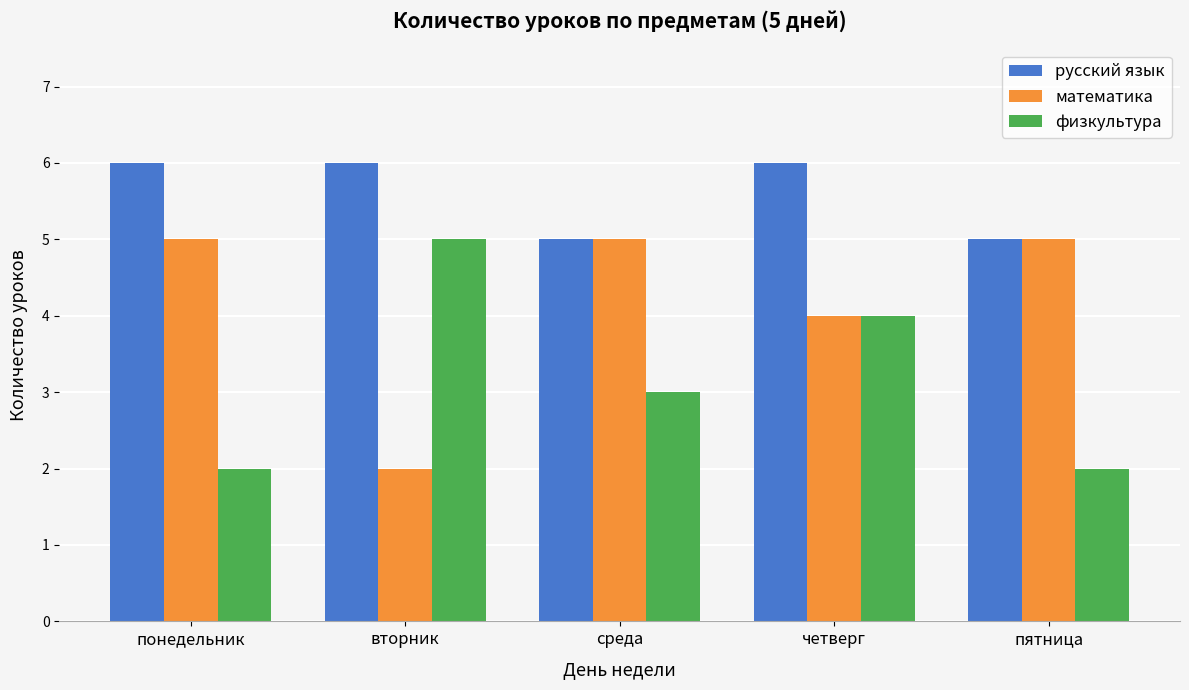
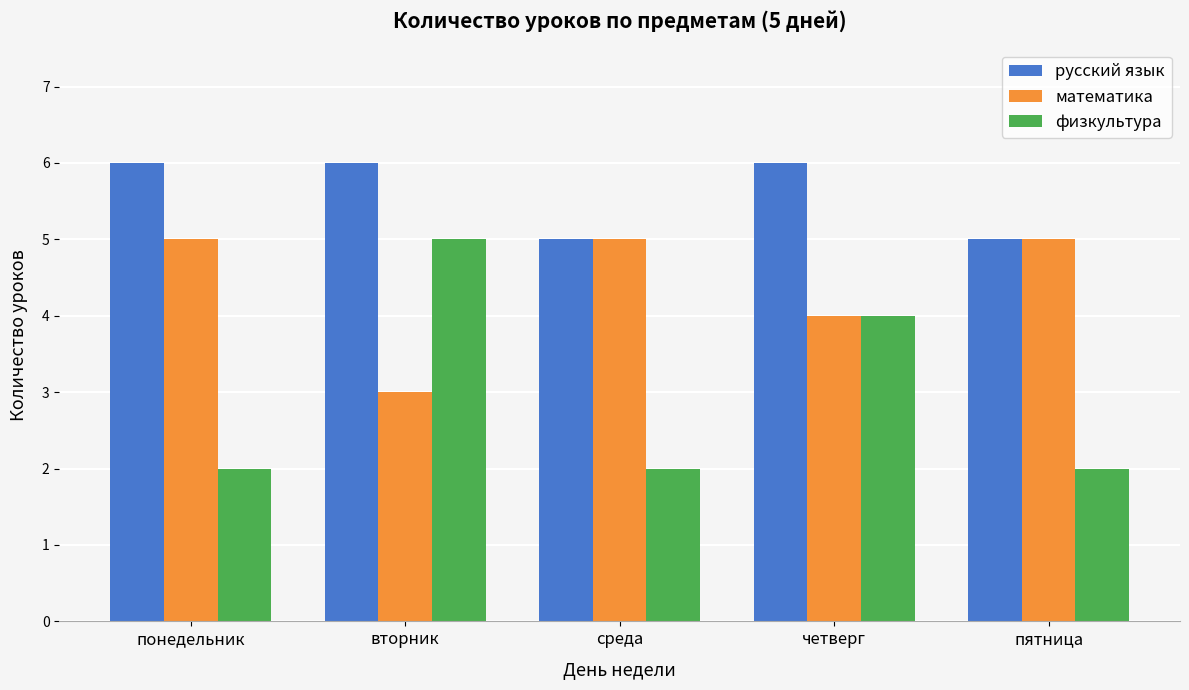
  {
    "русский язык": {
      "понедельник": 6,
      "вторник": 6,
      "среда": 5,
      "четверг": 6,
      "пятница": 5
    },
    "математика": {
      "понедельник": 5,
-     "вторник": 2,
+     "вторник": 3,
      "среда": 5,
      "четверг": 4,
      "пятница": 5
    },
    "физкультура": {
      "понедельник": 2,
      "вторник": 5,
-     "среда": 3,
+     "среда": 2,
      "четверг": 4,
      "пятница": 2
    }
  }
